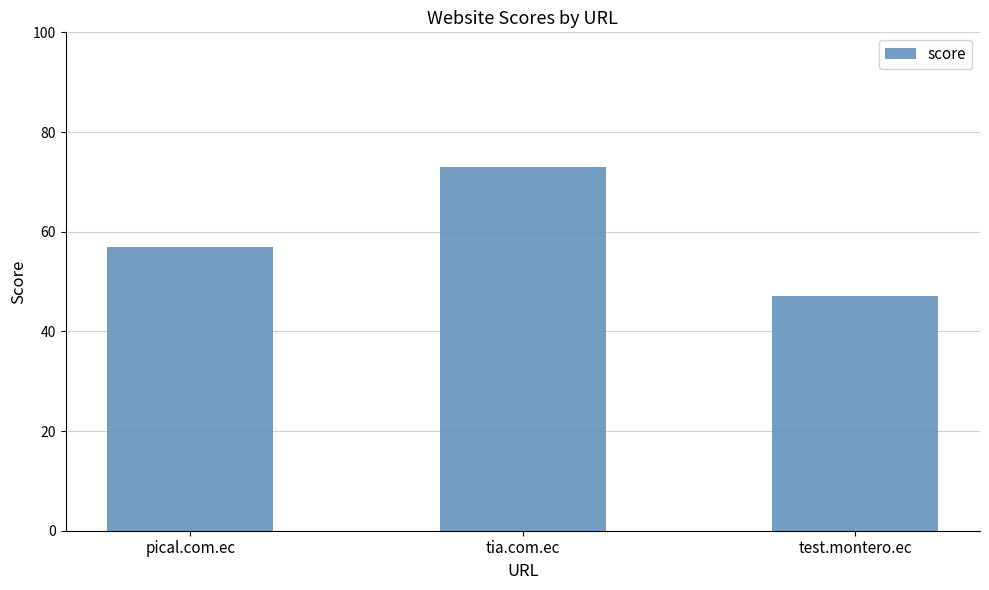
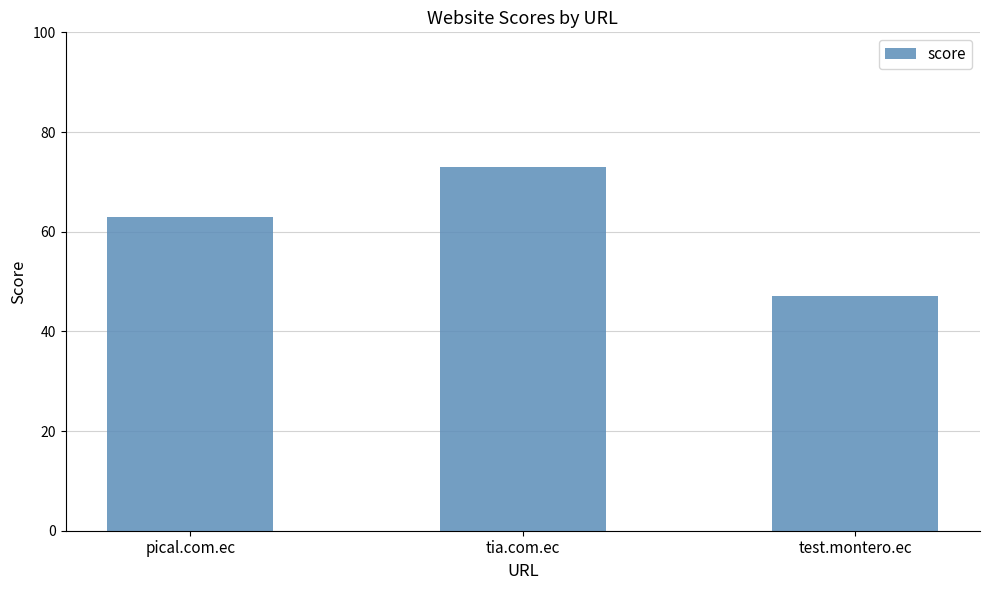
  {
-   "pical.com.ec": 57,
+   "pical.com.ec": 63,
    "tia.com.ec": 73,
    "test.montero.ec": 47
  }
